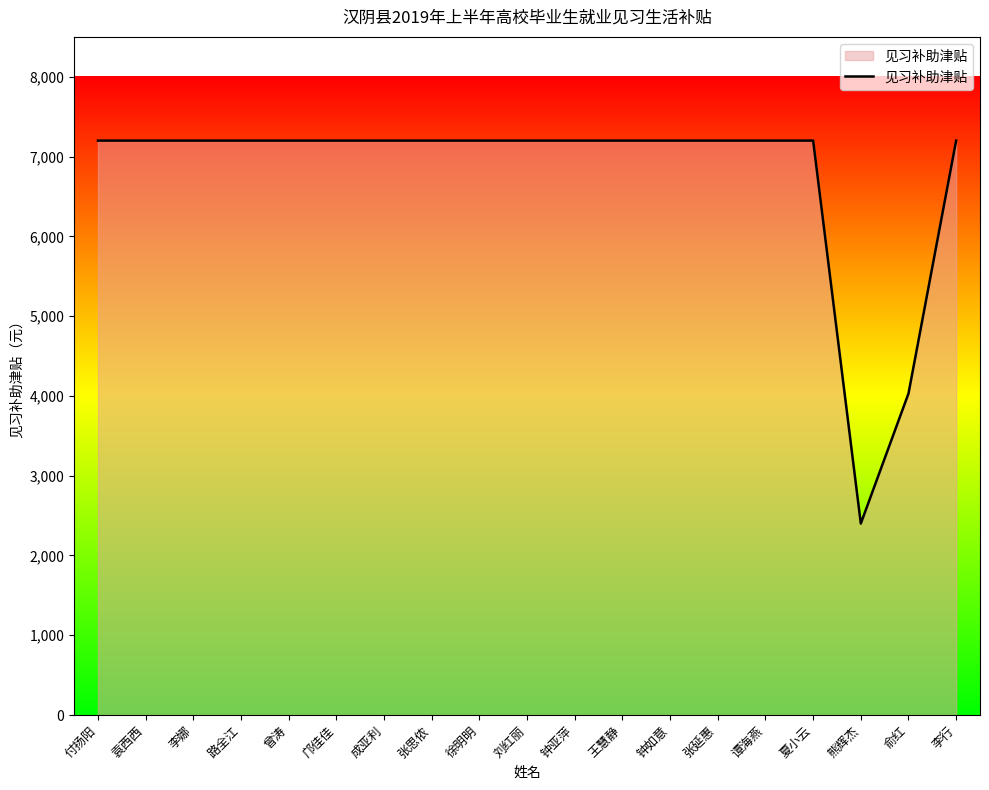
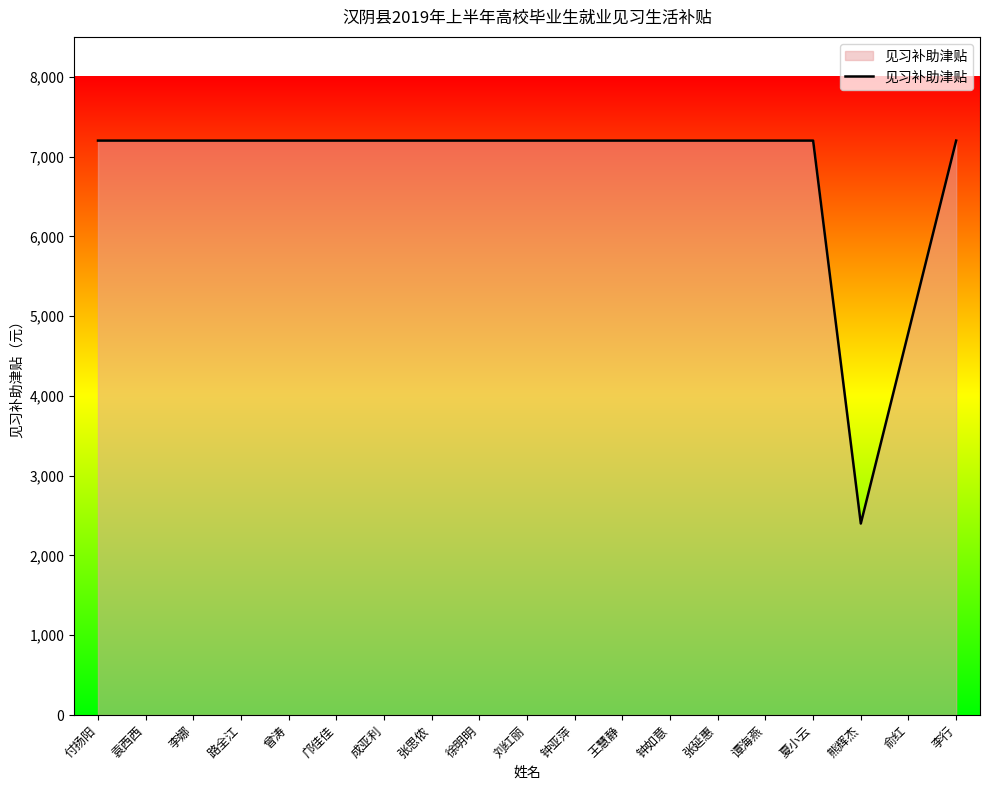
  {
    "付扬阳": "7,200",
    "袁西西": "7,200",
    "李娜": "7,200",
    "路全江": "7,200",
    "曾涛": "7,200",
    "邝佳佳": "7,200",
    "成亚利": "7,200",
    "张思侬": "7,200",
    "徐明明": "7,200",
    "刘红丽": "7,200",
    "钟亚萍": "7,200",
    "王慧静": "7,200",
    "钟如意": "7,200",
    "张延惠": "7,200",
    "谭海燕": "7,200",
    "夏小云": "7,200",
    "熊辉杰": "2,400",
-   "俞红": "4,000",
+   "俞红": "4,800",
    "李行": "7,200"
  }
